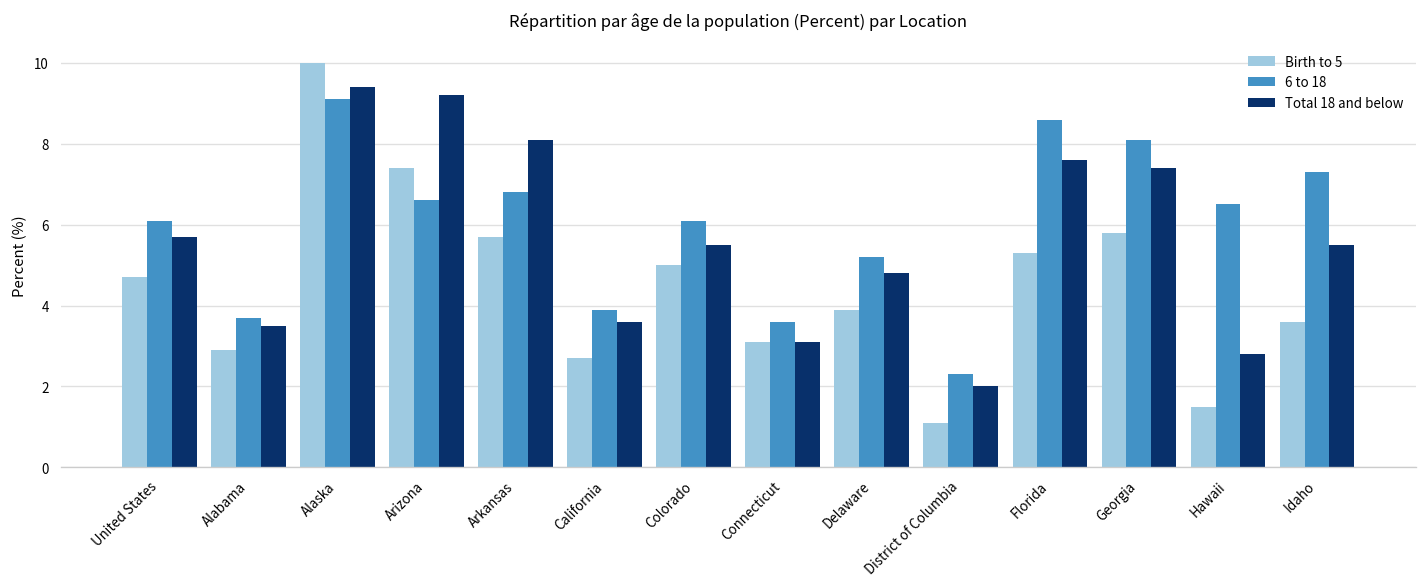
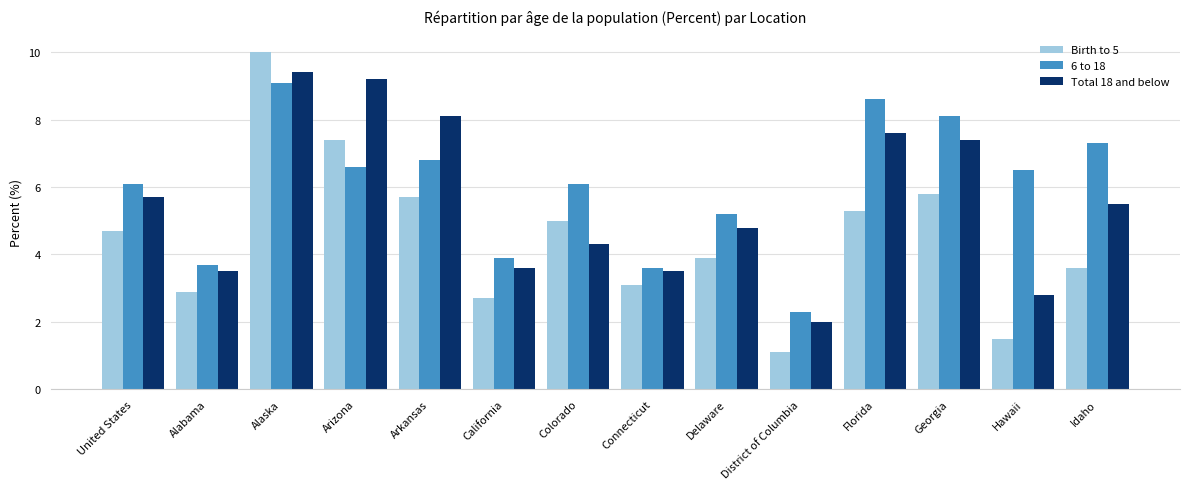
  {
    "Birth to 5": {
      "United States": 4.7,
      "Alabama": 2.9,
      "Alaska": 10.0,
      "Arizona": 7.4,
      "Arkansas": 5.7,
      "California": 2.7,
      "Colorado": 5.0,
      "Connecticut": 3.1,
      "Delaware": 3.9,
      "District of Columbia": 1.1,
      "Florida": 5.3,
      "Georgia": 5.8,
      "Hawaii": 1.5,
      "Idaho": 3.6
    },
    "6 to 18": {
      "United States": 6.1,
      "Alabama": 3.7,
      "Alaska": 9.1,
      "Arizona": 6.6,
      "Arkansas": 6.8,
      "California": 3.9,
      "Colorado": 6.1,
      "Connecticut": 3.6,
      "Delaware": 5.2,
      "District of Columbia": 2.3,
      "Florida": 8.6,
      "Georgia": 8.1,
      "Hawaii": 6.5,
      "Idaho": 7.3
    },
    "Total 18 and below": {
      "United States": 5.7,
      "Alabama": 3.5,
      "Alaska": 9.4,
      "Arizona": 9.2,
      "Arkansas": 8.1,
      "California": 3.6,
-     "Colorado": 5.5,
-     "Connecticut": 3.1,
+     "Colorado": 4.3,
+     "Connecticut": 3.5,
      "Delaware": 4.8,
      "District of Columbia": 2.0,
      "Florida": 7.6,
      "Georgia": 7.4,
      "Hawaii": 2.8,
      "Idaho": 5.5
    }
  }
